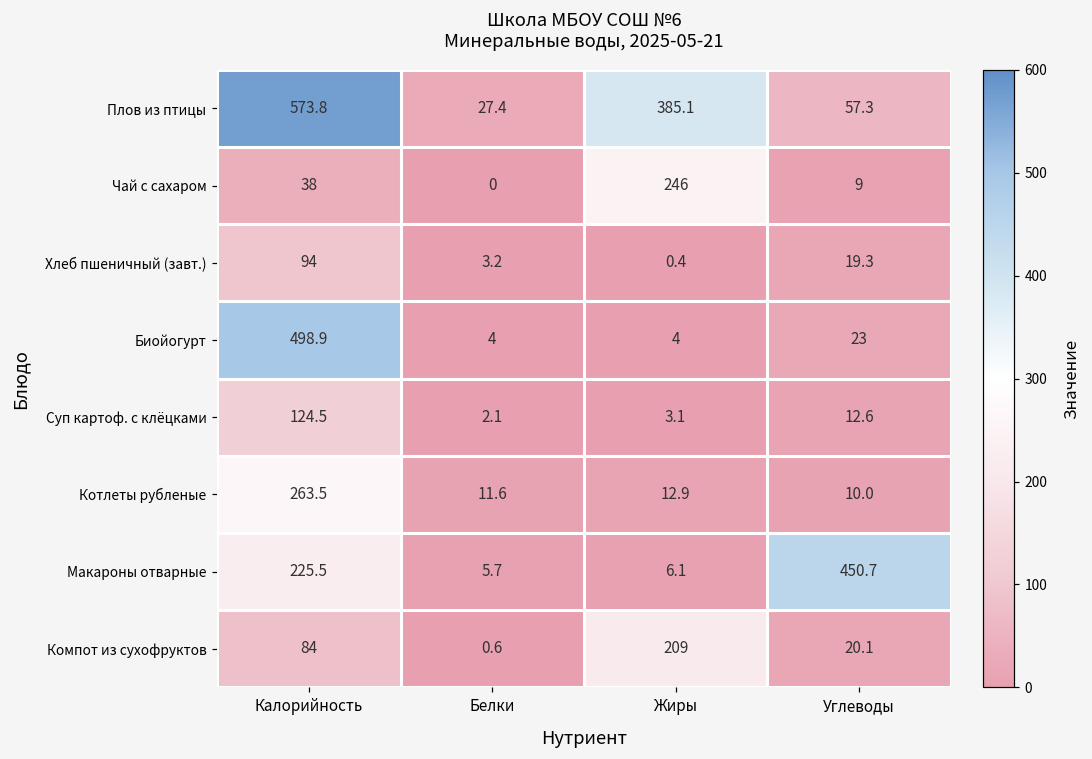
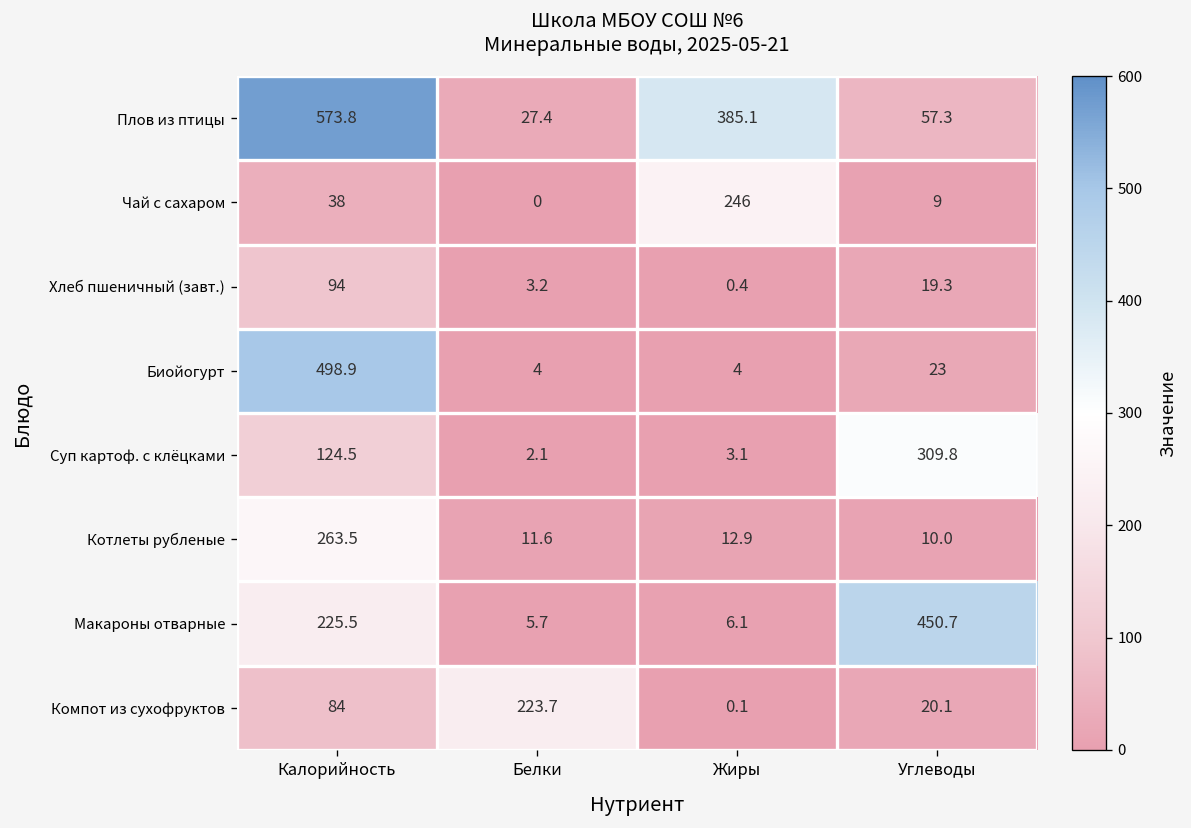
  {
    "Плов из птицы": {
      "Калорийность": 573.8,
      "Белки": 27.4,
      "Жиры": 385.1,
      "Углеводы": 57.3
    },
    "Чай с сахаром": {
      "Калорийность": 38,
      "Белки": 0,
      "Жиры": 246,
      "Углеводы": 9
    },
    "Хлеб пшеничный (завт.)": {
      "Калорийность": 94,
      "Белки": 3.2,
      "Жиры": 0.4,
      "Углеводы": 19.3
    },
    "Биойогурт": {
      "Калорийность": 498.9,
      "Белки": 4,
      "Жиры": 4,
      "Углеводы": 23
    },
    "Суп картоф. с клёцками": {
      "Калорийность": 124.5,
      "Белки": 2.1,
      "Жиры": 3.1,
-     "Углеводы": 12.6
+     "Углеводы": 309.8
    },
    "Котлеты рубленые": {
      "Калорийность": 263.5,
      "Белки": 11.6,
      "Жиры": 12.9,
      "Углеводы": 10.0
    },
    "Макароны отварные": {
      "Калорийность": 225.5,
      "Белки": 5.7,
      "Жиры": 6.1,
      "Углеводы": 450.7
    },
    "Компот из сухофруктов": {
      "Калорийность": 84,
-     "Белки": 0.6,
-     "Жиры": 209,
+     "Белки": 223.7,
+     "Жиры": 0.1,
      "Углеводы": 20.1
    }
  }
